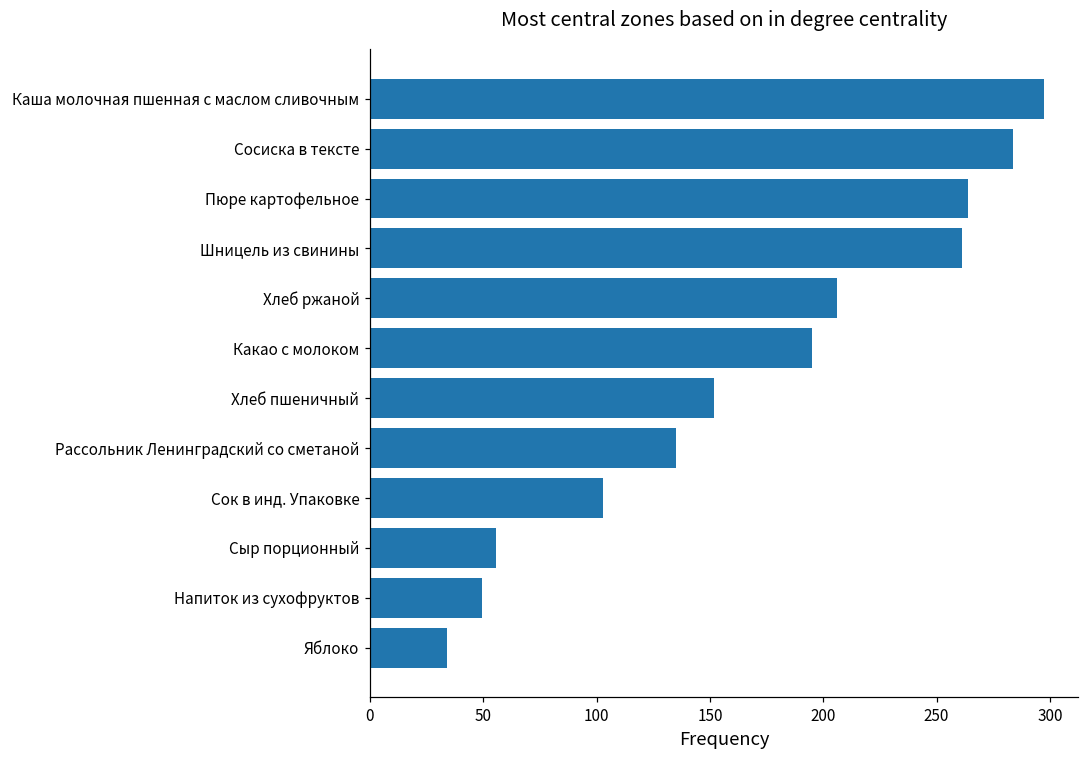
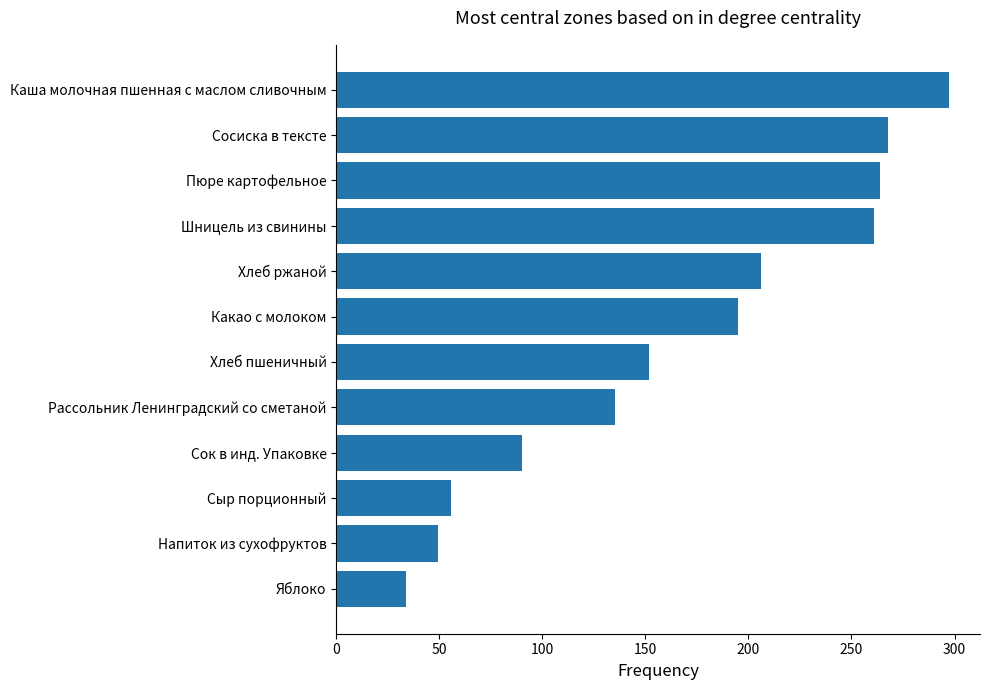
  {
    "Каша молочная пшенная с маслом сливочным": 298,
-   "Сосиска в тексте": 284,
+   "Сосиска в тексте": 268,
    "Пюре картофельное": 264,
    "Шницель из свинины": 261,
    "Хлеб ржаной": 206,
    "Какао с молоком": 195,
    "Хлеб пшеничный": 152,
    "Рассольник Ленинградский со сметаной": 135,
-   "Сок в инд. Упаковке": 103,
+   "Сок в инд. Упаковке": 90,
    "Сыр порционный": 56,
    "Напиток из сухофруктов": 49,
    "Яблоко": 34
  }
